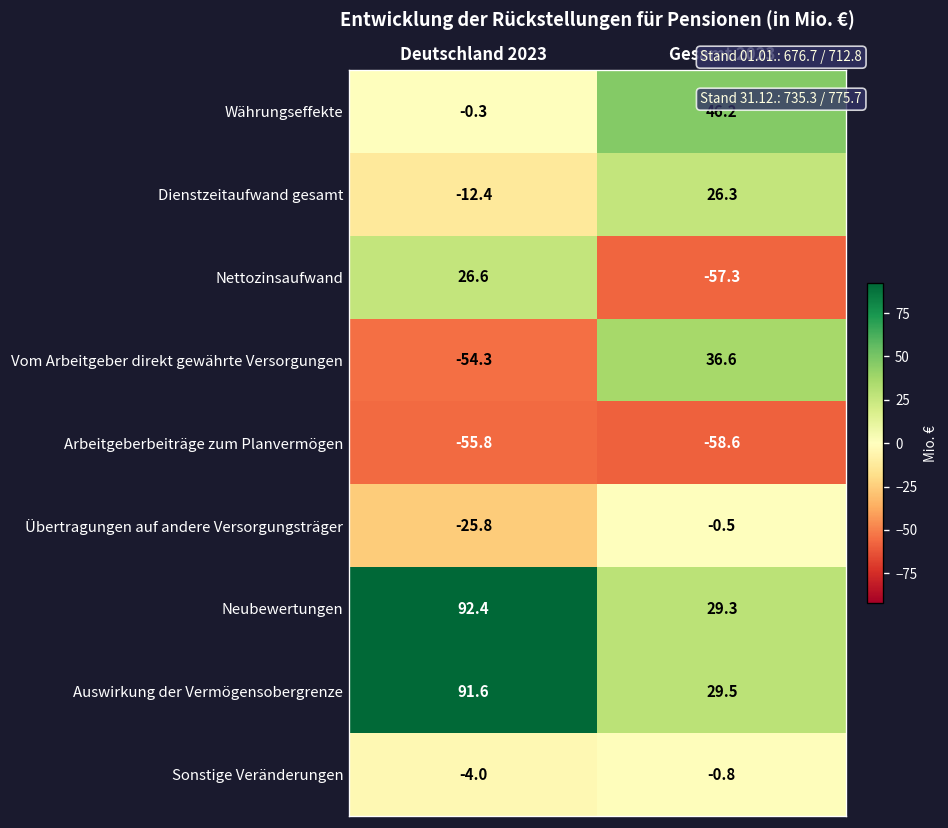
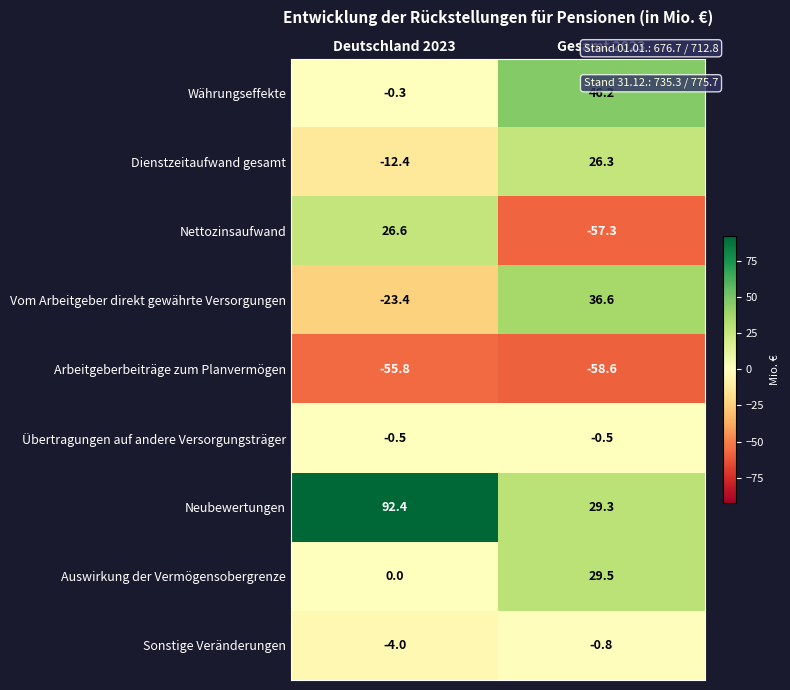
  {
    "Währungseffekte": {
      "Deutschland 2023": -0.3,
      "Gesamt 2023": 46.2
    },
    "Dienstzeitaufwand gesamt": {
      "Deutschland 2023": -12.4,
      "Gesamt 2023": 26.3
    },
    "Nettozinsaufwand": {
      "Deutschland 2023": 26.6,
      "Gesamt 2023": -57.3
    },
    "Vom Arbeitgeber direkt gewährte Versorgungen": {
-     "Deutschland 2023": -54.3,
+     "Deutschland 2023": -23.4,
      "Gesamt 2023": 36.6
    },
    "Arbeitgeberbeiträge zum Planvermögen": {
      "Deutschland 2023": -55.8,
      "Gesamt 2023": -58.6
    },
    "Übertragungen auf andere Versorgungsträger": {
-     "Deutschland 2023": -25.8,
+     "Deutschland 2023": -0.5,
      "Gesamt 2023": -0.5
    },
    "Neubewertungen": {
      "Deutschland 2023": 92.4,
      "Gesamt 2023": 29.3
    },
    "Auswirkung der Vermögensobergrenze": {
-     "Deutschland 2023": 91.6,
+     "Deutschland 2023": 0.0,
      "Gesamt 2023": 29.5
    },
    "Sonstige Veränderungen": {
      "Deutschland 2023": -4.0,
      "Gesamt 2023": -0.8
    }
  }
